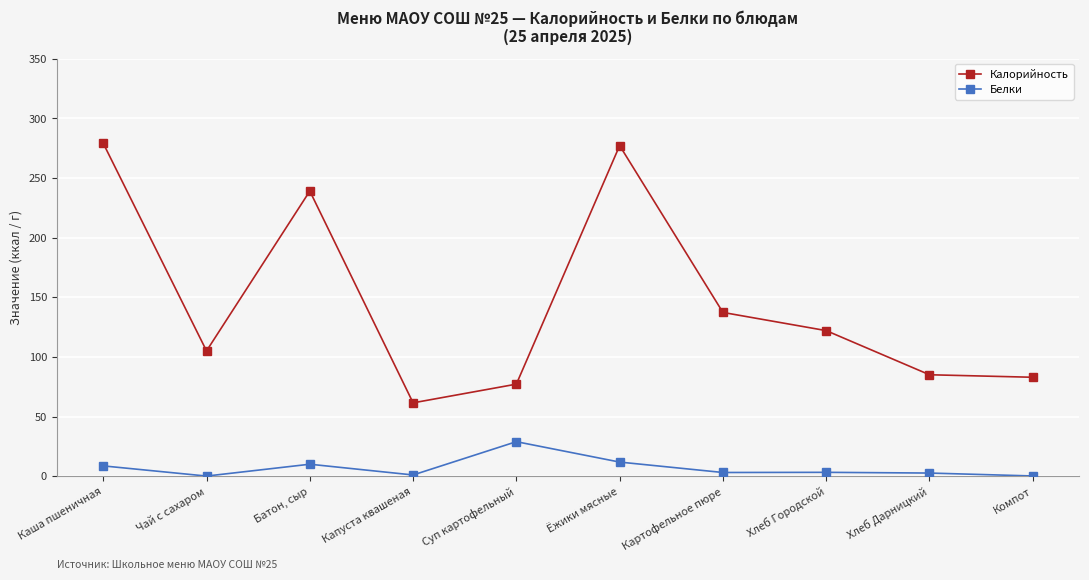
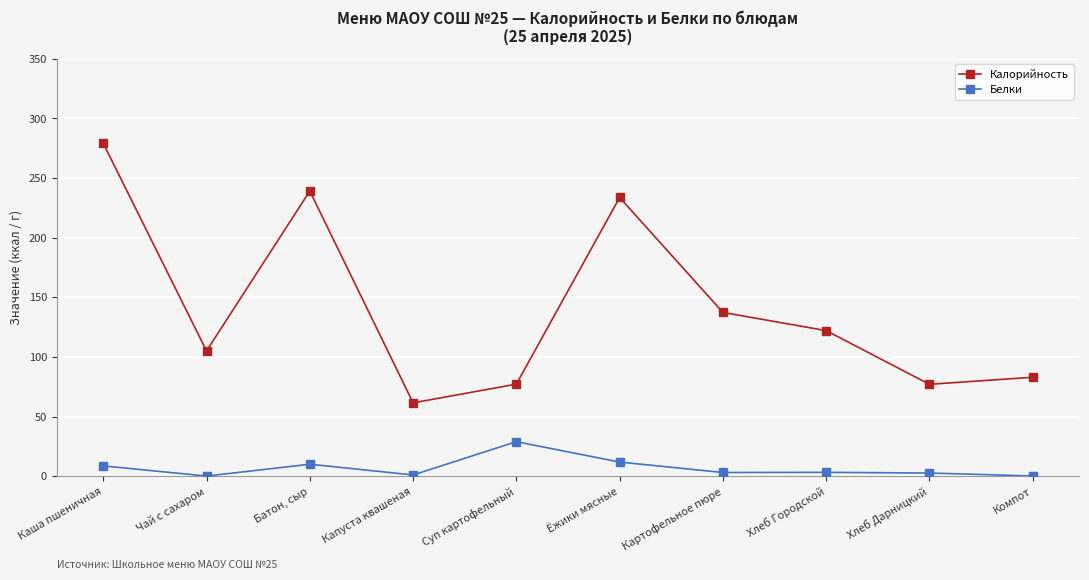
  {
    "Калорийность": {
      "Каша пшеничная": 279,
      "Чай с сахаром": 105,
      "Батон, сыр": 239,
      "Капуста квашеная": 61,
      "Суп картофельный": 77,
-     "Ёжики мясные": 277,
+     "Ёжики мясные": 234,
      "Картофельное пюре": 137,
      "Хлеб Городской": 122,
-     "Хлеб Дарницкий": 85,
+     "Хлеб Дарницкий": 77,
      "Компот": 83
    },
    "Белки": {
      "Каша пшеничная": 9,
      "Чай с сахаром": 0,
      "Батон, сыр": 10,
      "Капуста квашеная": 1,
      "Суп картофельный": 29,
      "Ёжики мясные": 12,
      "Картофельное пюре": 3,
      "Хлеб Городской": 3,
      "Хлеб Дарницкий": 3,
      "Компот": 0
    }
  }
